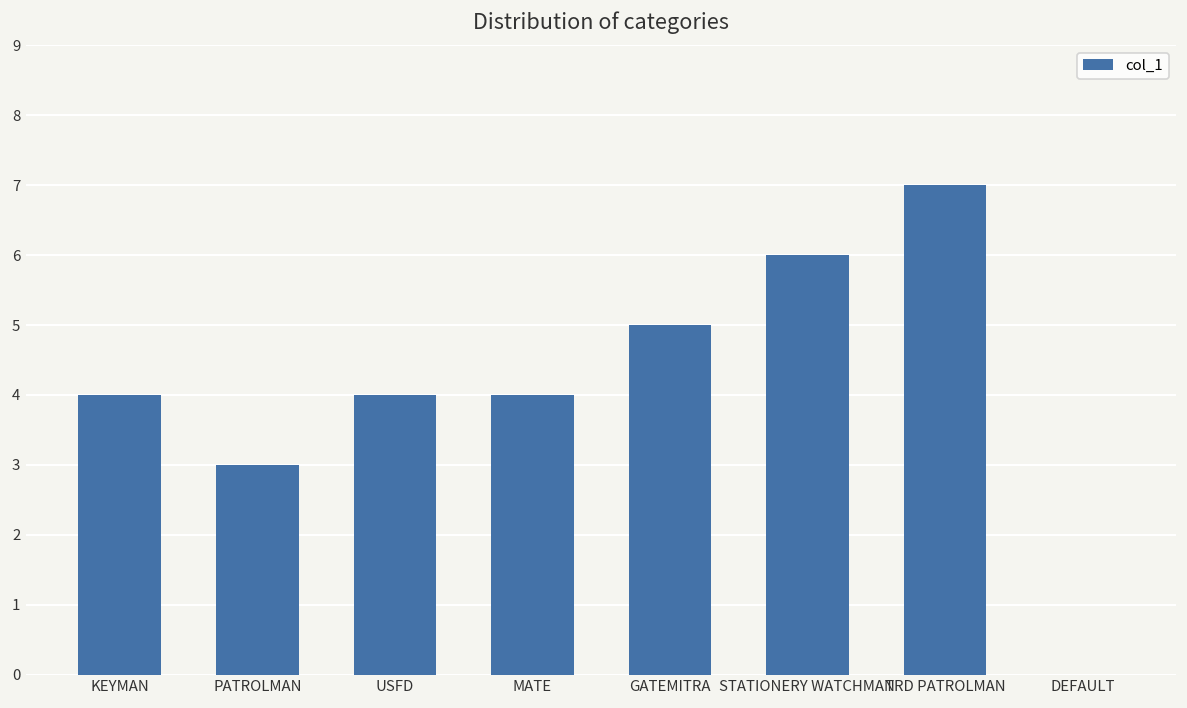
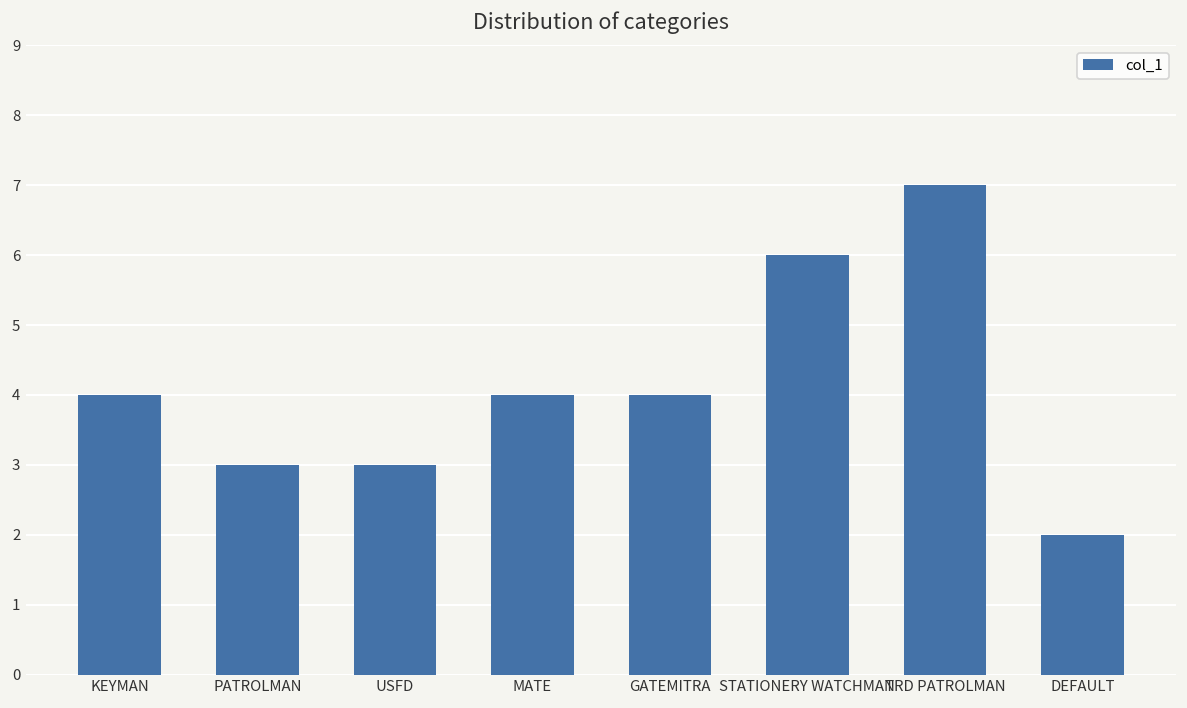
  {
    "KEYMAN": 4,
    "PATROLMAN": 3,
-   "USFD": 4,
+   "USFD": 3,
    "MATE": 4,
-   "GATEMITRA": 5,
+   "GATEMITRA": 4,
    "STATIONERY WATCHMAN": 6,
    "TRD PATROLMAN": 7,
-   "DEFAULT": 0
+   "DEFAULT": 2
  }
